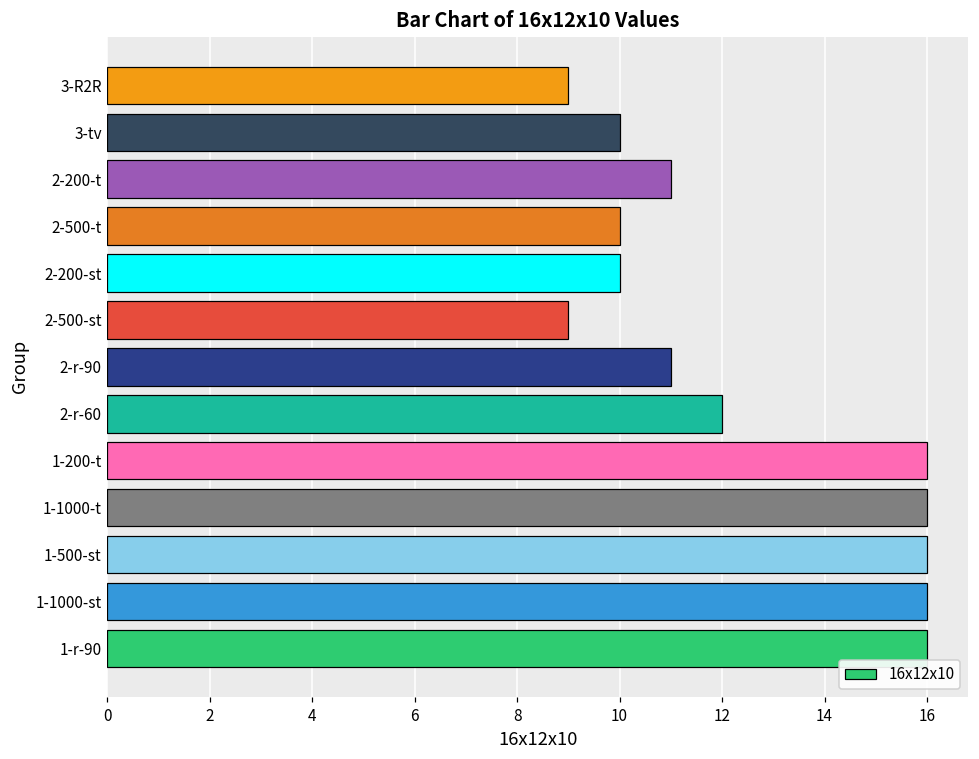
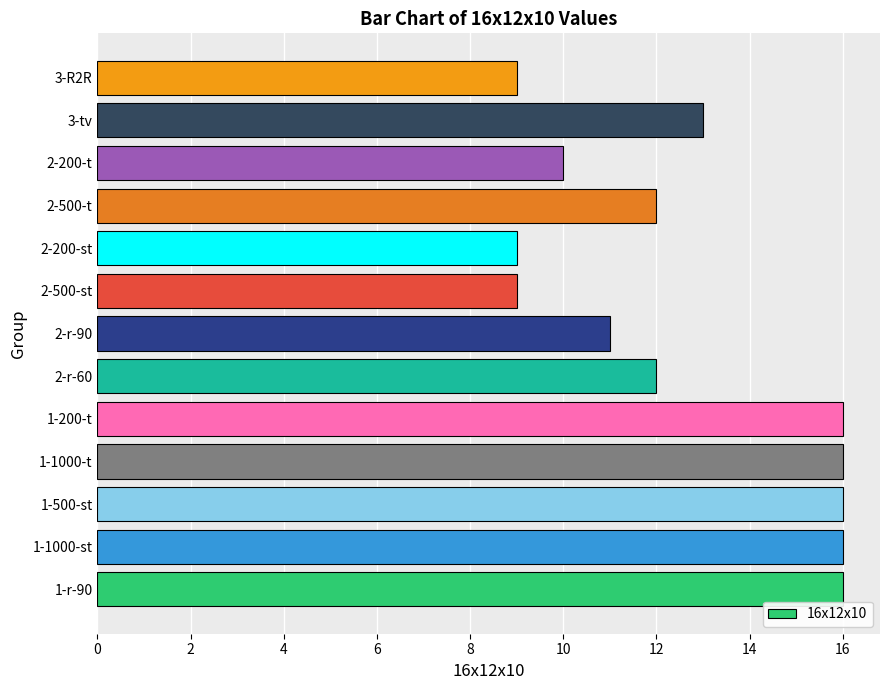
  {
    "3-R2R": 9,
-   "3-tv": 10,
-   "2-200-t": 11,
-   "2-500-t": 10,
-   "2-200-st": 10,
+   "3-tv": 13,
+   "2-200-t": 10,
+   "2-500-t": 12,
+   "2-200-st": 9,
    "2-500-st": 9,
    "2-r-90": 11,
    "2-r-60": 12,
    "1-200-t": 16,
    "1-1000-t": 16,
    "1-500-st": 16,
    "1-1000-st": 16,
    "1-r-90": 16
  }
